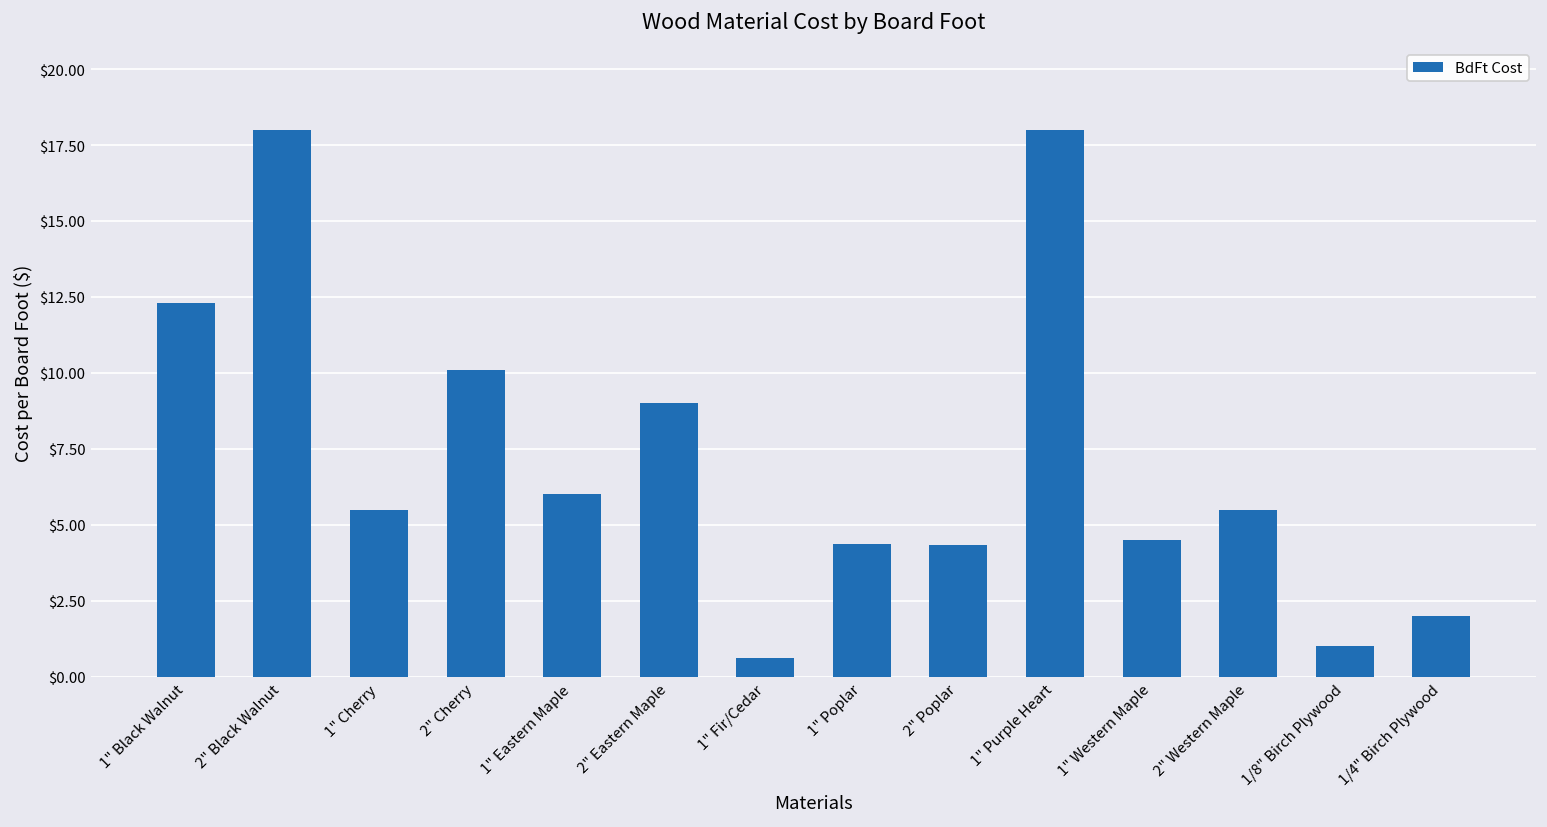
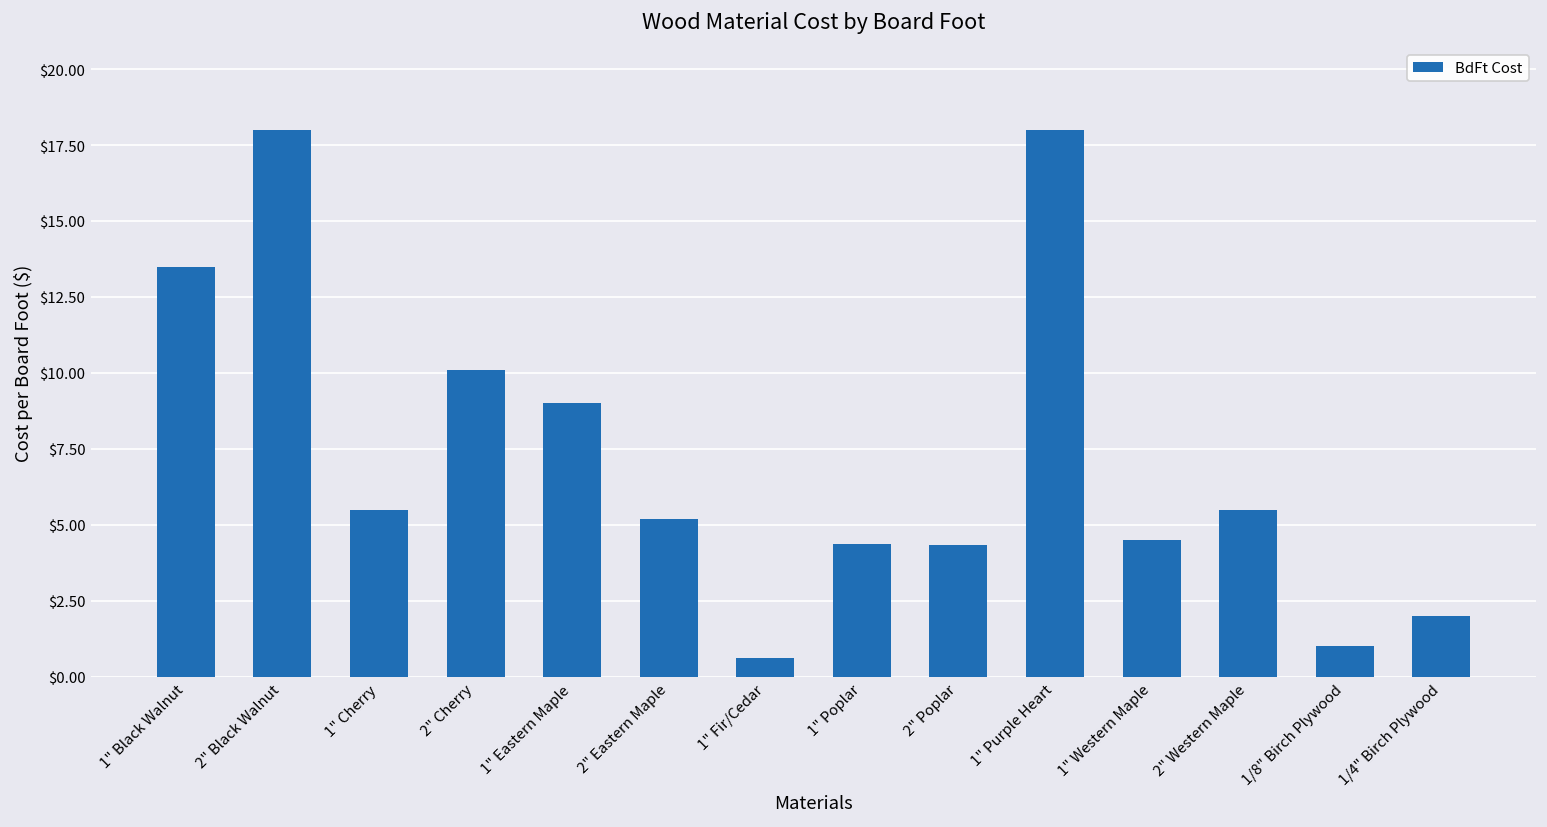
  {
-   "1\" Black Walnut": "$12.3",
+   "1\" Black Walnut": "$13.5",
    "2\" Black Walnut": "$18.0",
    "1\" Cherry": "$5.5",
    "2\" Cherry": "$10.1",
-   "1\" Eastern Maple": "$6",
-   "2\" Eastern Maple": "$9.0",
+   "1\" Eastern Maple": "$9",
+   "2\" Eastern Maple": "$5.2",
    "1\" Fir/Cedar": "$0.6",
    "1\" Poplar": "$4.4",
    "2\" Poplar": "$4.3",
    "1\" Purple Heart": "$18.0",
    "1\" Western Maple": "$4.5",
    "2\" Western Maple": "$5.5",
    "1/8\" Birch Plywood": "$1.0",
    "1/4\" Birch Plywood": "$2.0"
  }
